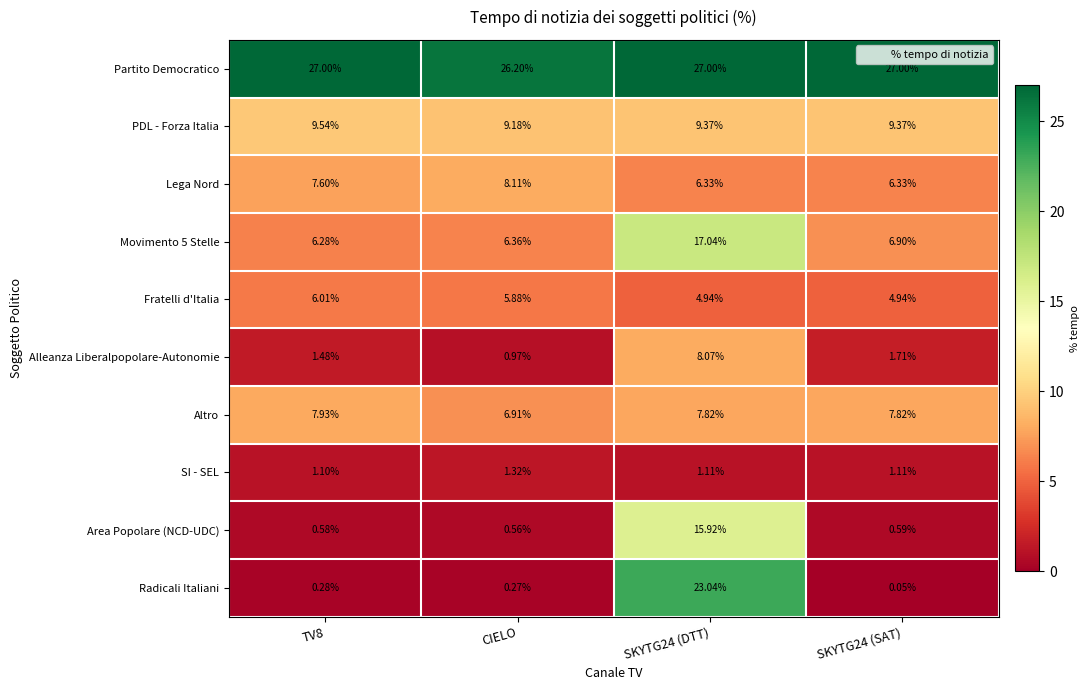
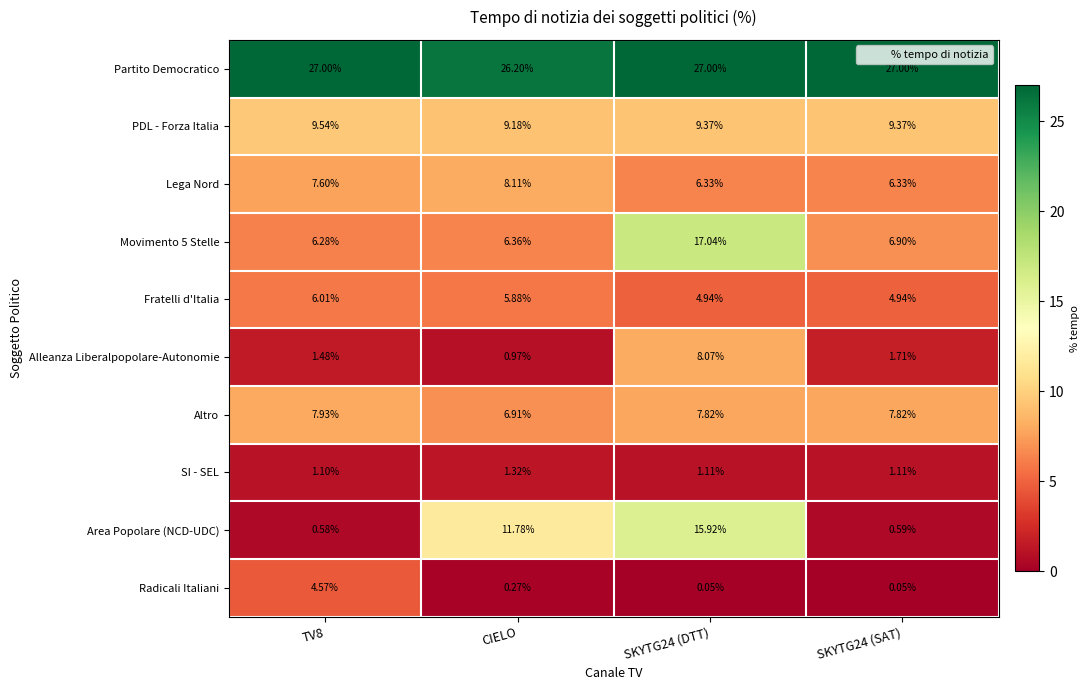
  {
    "Partito Democratico": {
      "TV8": "27.00%",
      "CIELO": "26.20%",
      "SKYTG24 (DTT)": "27.00%"
    },
    "PDL - Forza Italia": {
      "TV8": "9.54%",
      "CIELO": "9.18%",
      "SKYTG24 (DTT)": "9.37%",
      "SKYTG24 (SAT)": "9.37%"
    },
    "Lega Nord": {
      "TV8": "7.60%",
      "CIELO": "8.11%",
      "SKYTG24 (DTT)": "6.33%",
      "SKYTG24 (SAT)": "6.33%"
    },
    "Movimento 5 Stelle": {
      "TV8": "6.28%",
      "CIELO": "6.36%",
      "SKYTG24 (DTT)": "17.04%",
      "SKYTG24 (SAT)": "6.90%"
    },
    "Fratelli d'Italia": {
      "TV8": "6.01%",
      "CIELO": "5.88%",
      "SKYTG24 (DTT)": "4.94%",
      "SKYTG24 (SAT)": "4.94%"
    },
    "Alleanza Liberalpopolare-Autonomie": {
      "TV8": "1.48%",
      "CIELO": "0.97%",
      "SKYTG24 (DTT)": "8.07%",
      "SKYTG24 (SAT)": "1.71%"
    },
    "Altro": {
      "TV8": "7.93%",
      "CIELO": "6.91%",
      "SKYTG24 (DTT)": "7.82%",
      "SKYTG24 (SAT)": "7.82%"
    },
    "SI - SEL": {
      "TV8": "1.10%",
      "CIELO": "1.32%",
      "SKYTG24 (DTT)": "1.11%",
      "SKYTG24 (SAT)": "1.11%"
    },
    "Area Popolare (NCD-UDC)": {
      "TV8": "0.58%",
-     "CIELO": "0.56%",
+     "CIELO": "11.78%",
      "SKYTG24 (DTT)": "15.92%",
      "SKYTG24 (SAT)": "0.59%"
    },
    "Radicali Italiani": {
-     "TV8": "0.28%",
+     "TV8": "4.57%",
      "CIELO": "0.27%",
-     "SKYTG24 (DTT)": "23.04%",
+     "SKYTG24 (DTT)": "0.05%",
      "SKYTG24 (SAT)": "0.05%"
    }
  }
